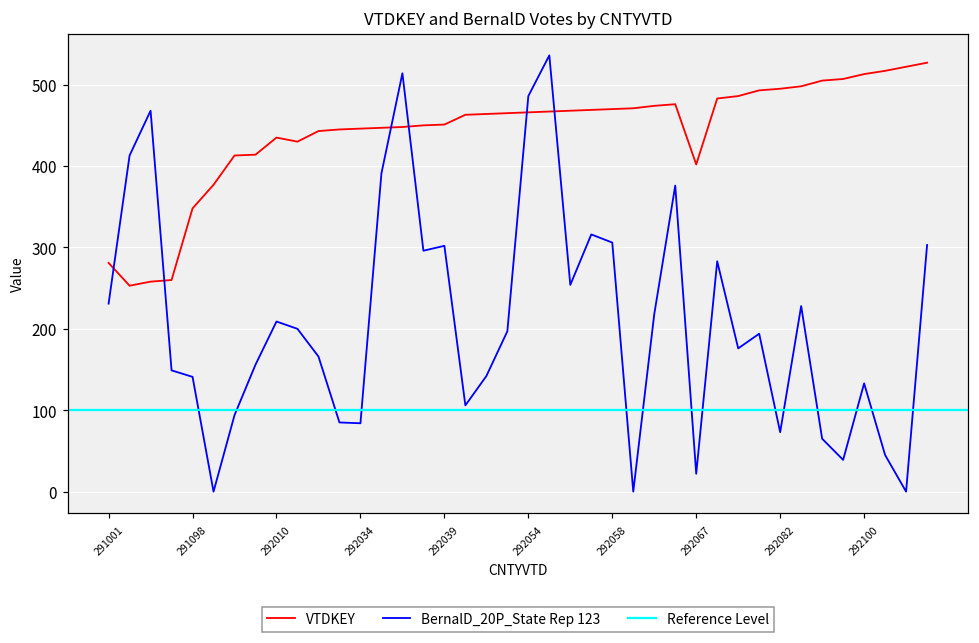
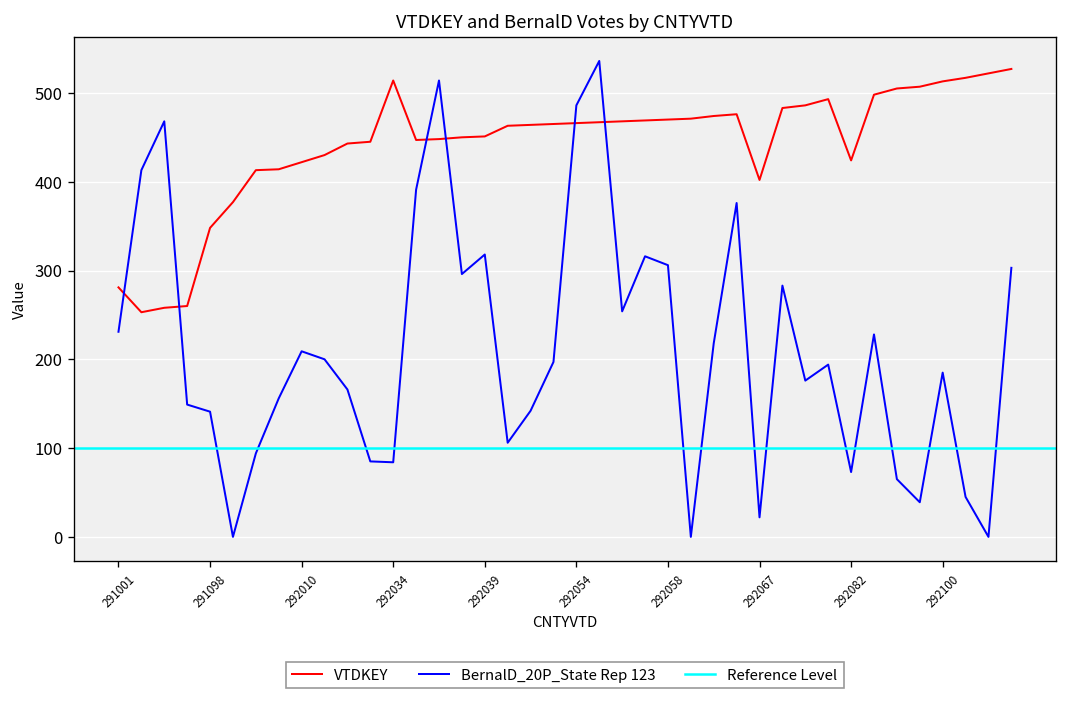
  {
    "VTDKEY": {
      "291001": 280,
      "291098": 350,
-     "292010": 440,
-     "292034": 450,
+     "292010": 420,
+     "292034": 510,
      "292039": 450,
      "292054": 470,
      "292058": 470,
      "292067": 400,
-     "292082": 500,
+     "292082": 420,
      "292100": 510
    },
    "BernalD_20P_State Rep 123": {
      "291001": 230,
      "291098": 140,
      "292010": 210,
      "292034": 80,
-     "292039": 300,
+     "292039": 320,
      "292054": 490,
      "292058": 310,
      "292067": 20,
      "292082": 70,
-     "292100": 130
+     "292100": 190
    }
  }
